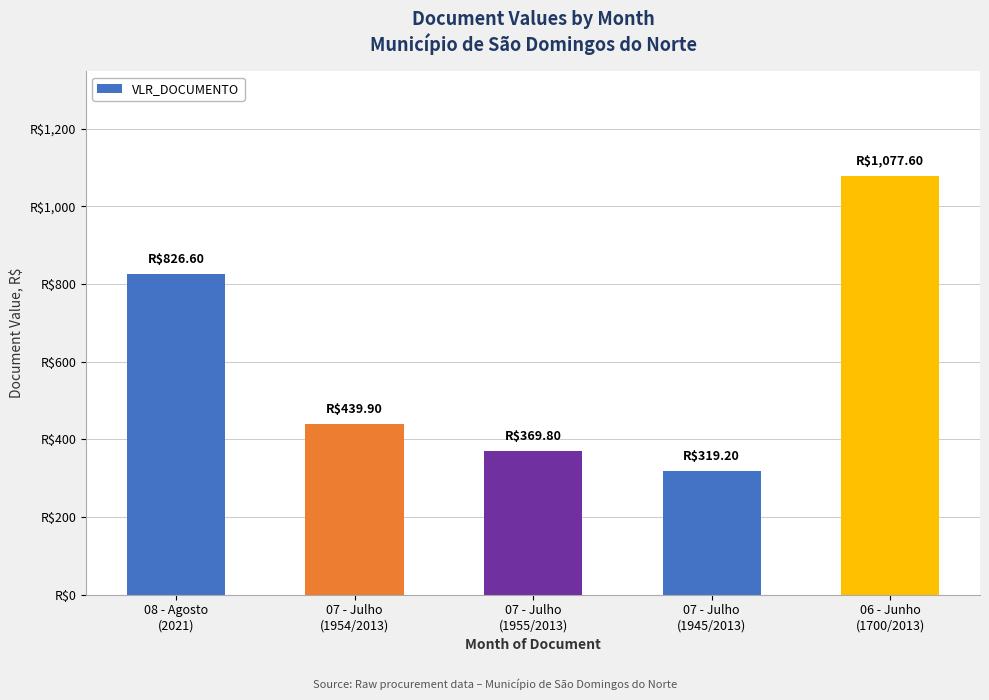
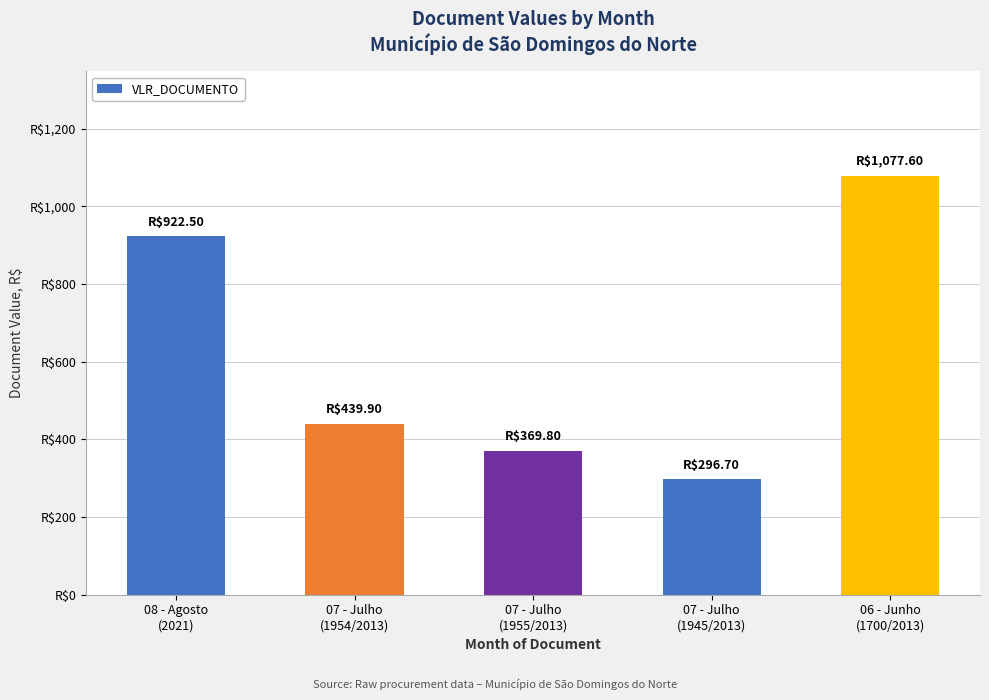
  {
-   "08 - Agosto (2021)": "$826.60",
+   "08 - Agosto (2021)": "$922.50",
    "07 - Julho (1954/2013)": "$439.90",
    "07 - Julho (1955/2013)": "$369.80",
-   "07 - Julho (1945/2013)": "$319.20",
+   "07 - Julho (1945/2013)": "$296.70",
    "06 - Junho (1700/2013)": "$1,077.60"
  }
